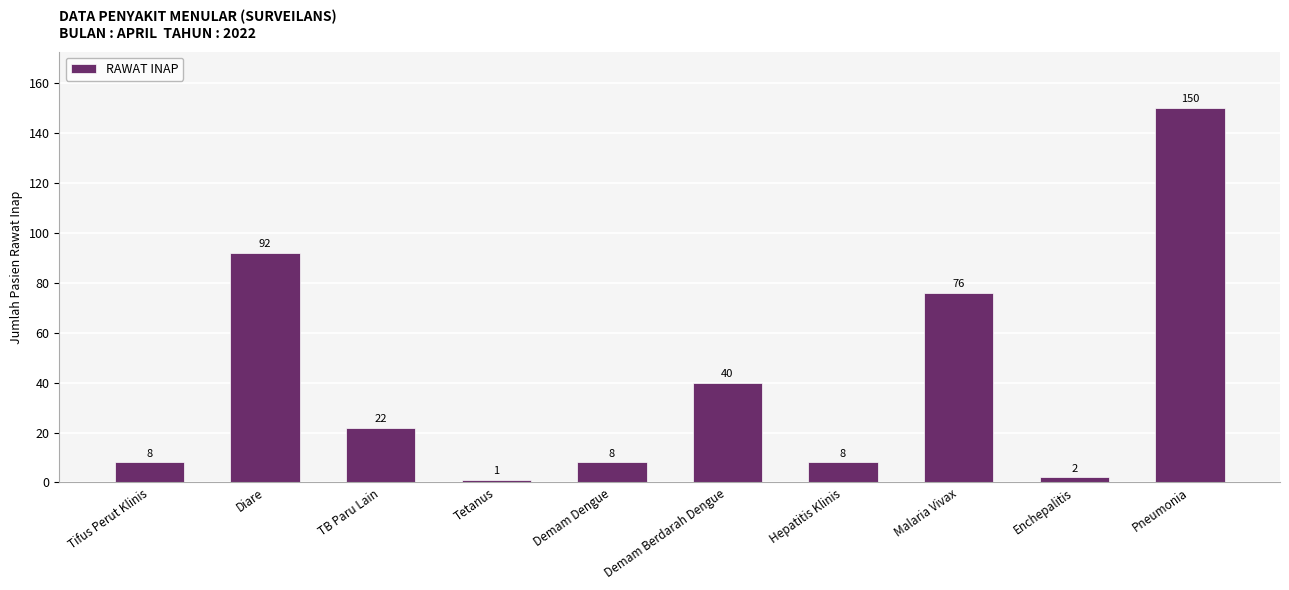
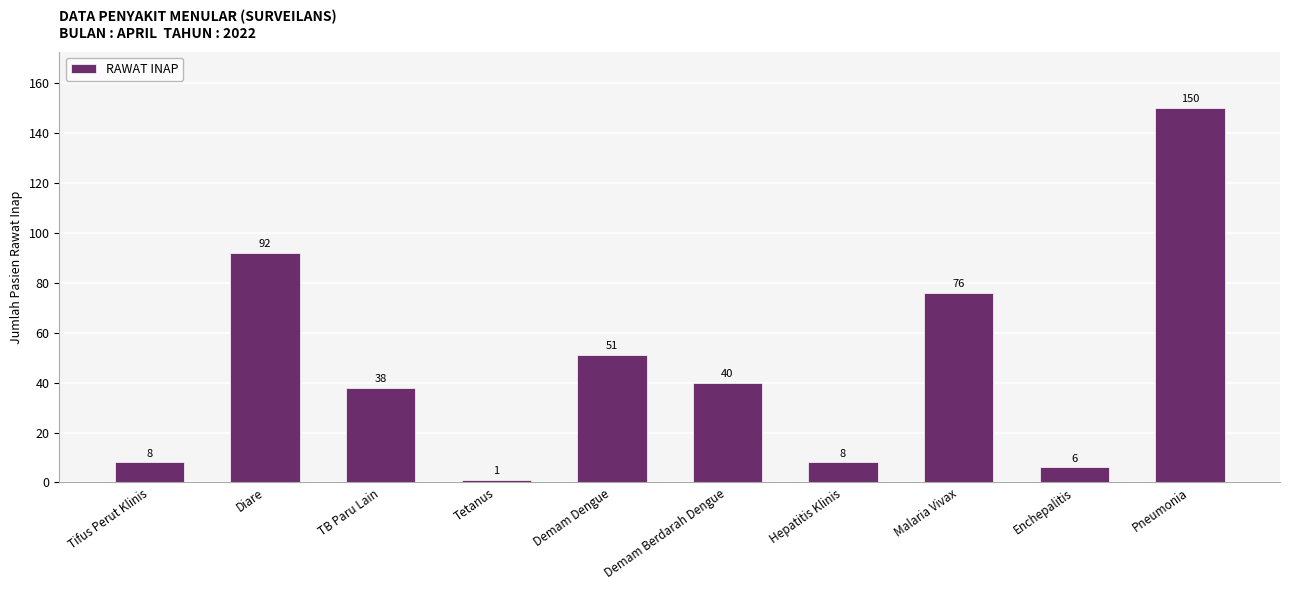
  {
    "Tifus Perut Klinis": 8,
    "Diare": 92,
-   "TB Paru Lain": 22,
+   "TB Paru Lain": 38,
    "Tetanus": 1,
-   "Demam Dengue": 8,
+   "Demam Dengue": 51,
    "Demam Berdarah Dengue": 40,
    "Hepatitis Klinis": 8,
    "Malaria Vivax": 76,
-   "Enchepalitis": 2,
+   "Enchepalitis": 6,
    "Pneumonia": 150
  }
